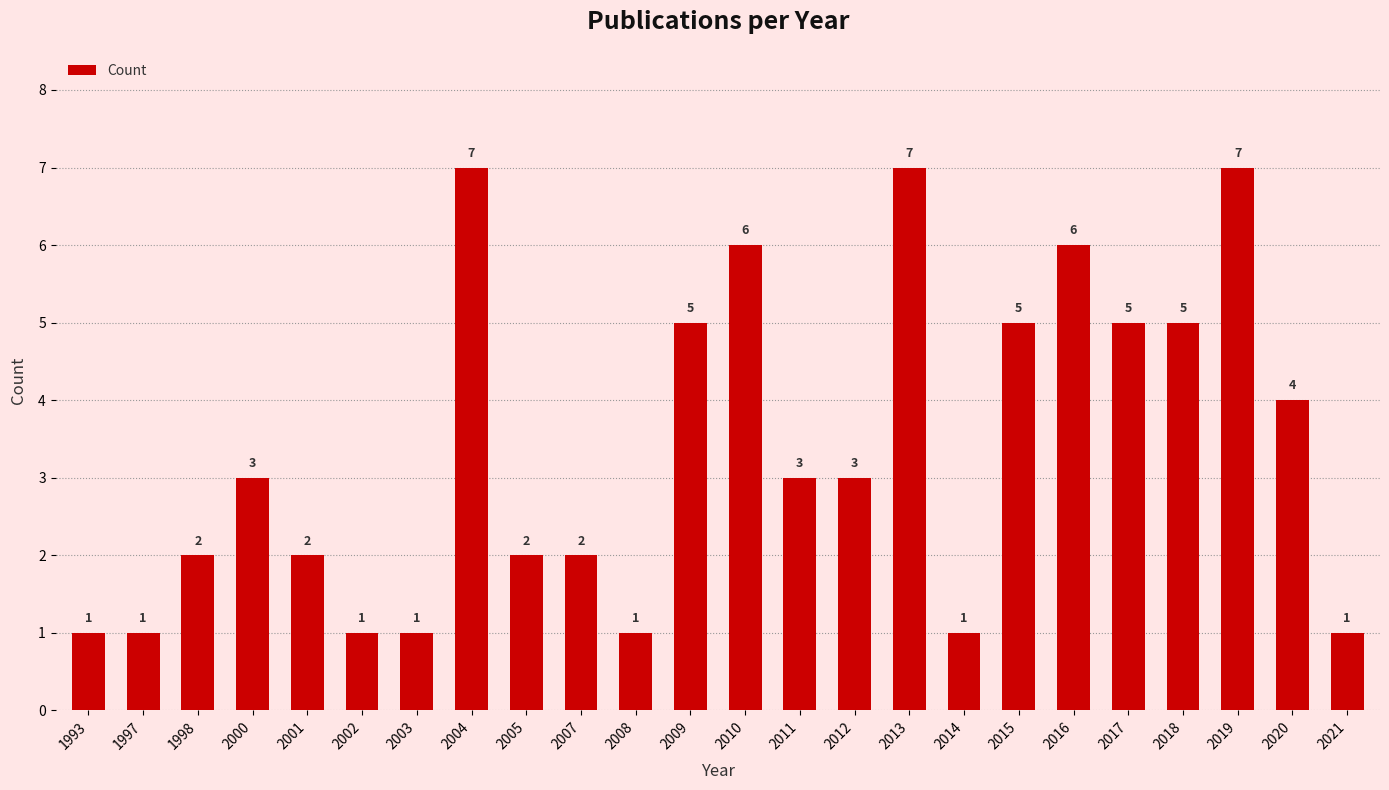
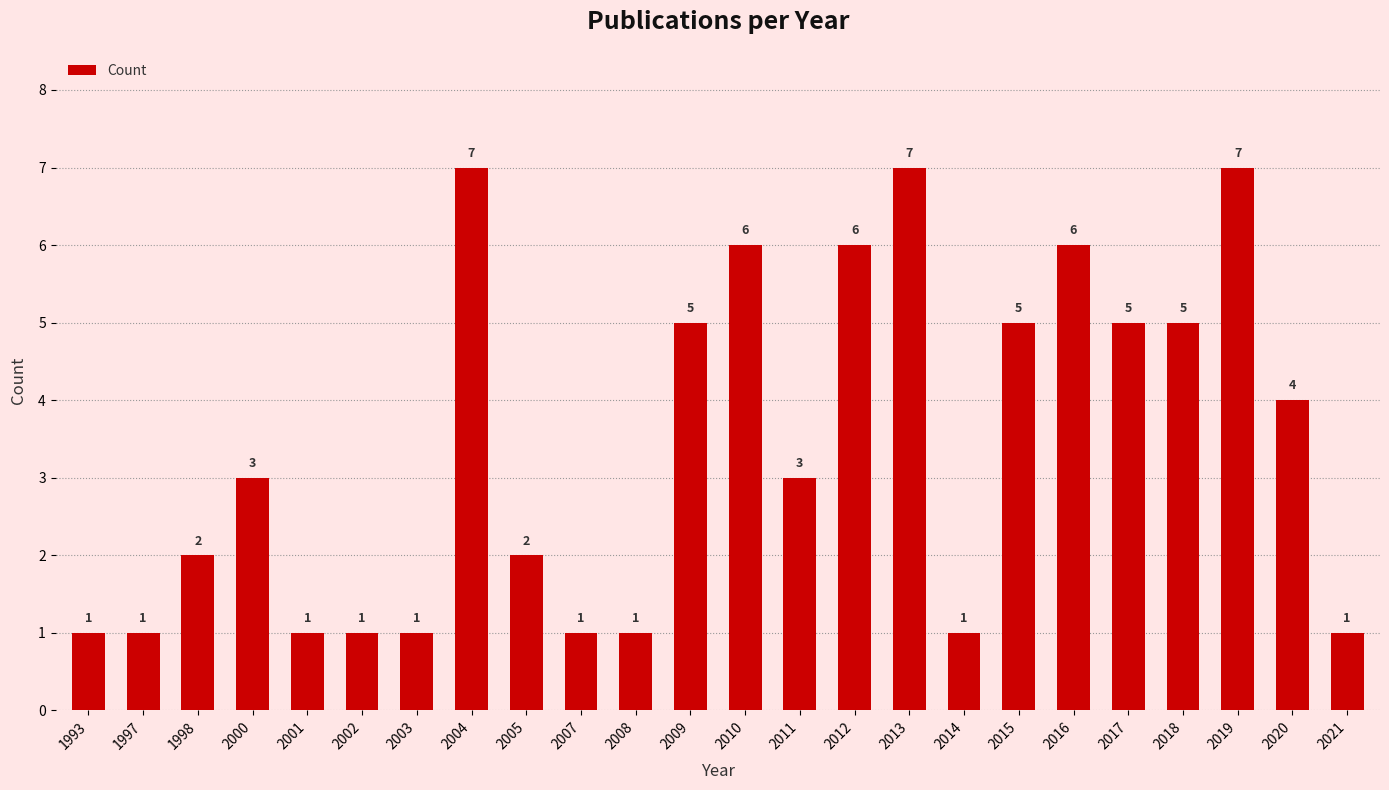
  {
    "1993": 1,
    "1997": 1,
    "1998": 2,
    "2000": 3,
-   "2001": 2,
+   "2001": 1,
    "2002": 1,
    "2003": 1,
    "2004": 7,
    "2005": 2,
-   "2007": 2,
+   "2007": 1,
    "2008": 1,
    "2009": 5,
    "2010": 6,
    "2011": 3,
-   "2012": 3,
+   "2012": 6,
    "2013": 7,
    "2014": 1,
    "2015": 5,
    "2016": 6,
    "2017": 5,
    "2018": 5,
    "2019": 7,
    "2020": 4,
    "2021": 1
  }
